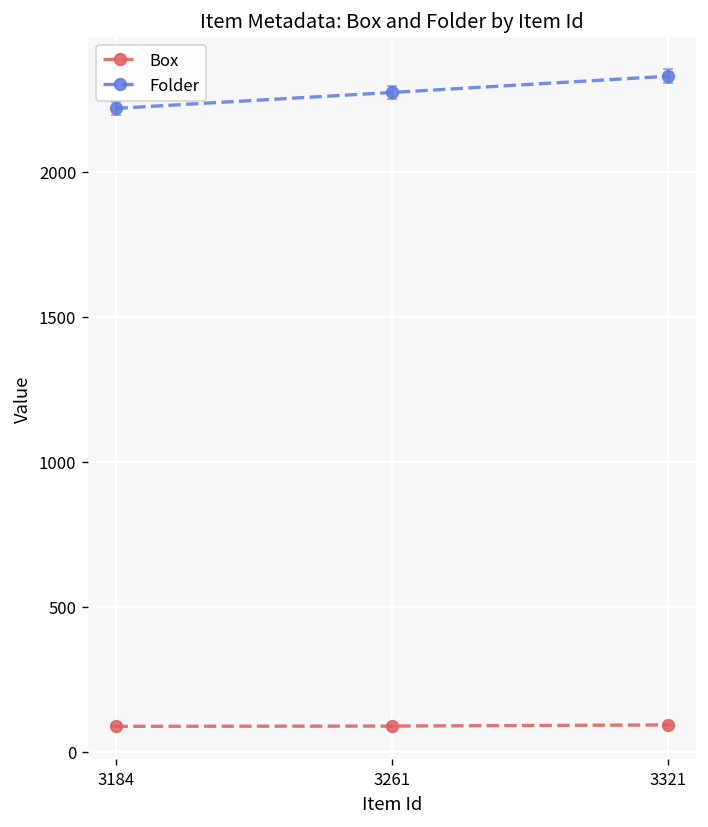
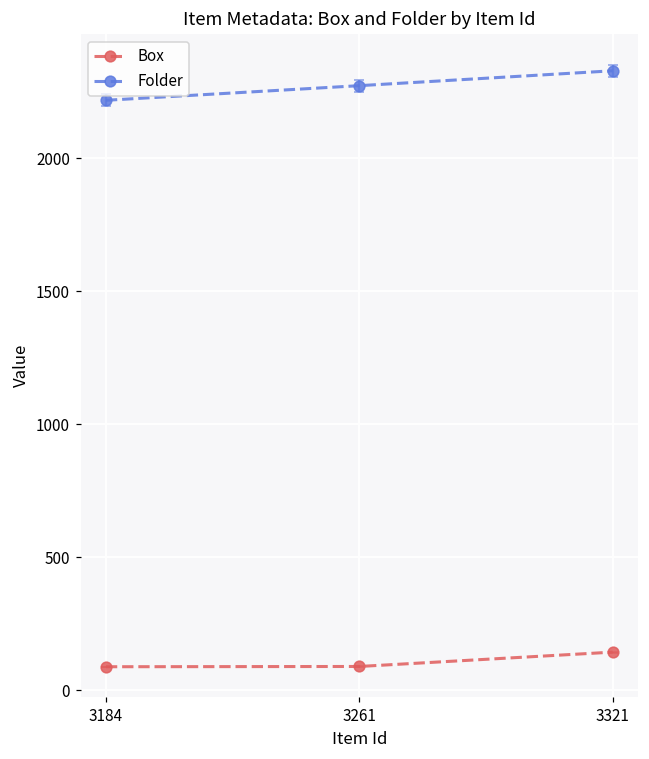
  {
    "Box": {
-     "3321": 90
+     "3321": 140
    }
  }
